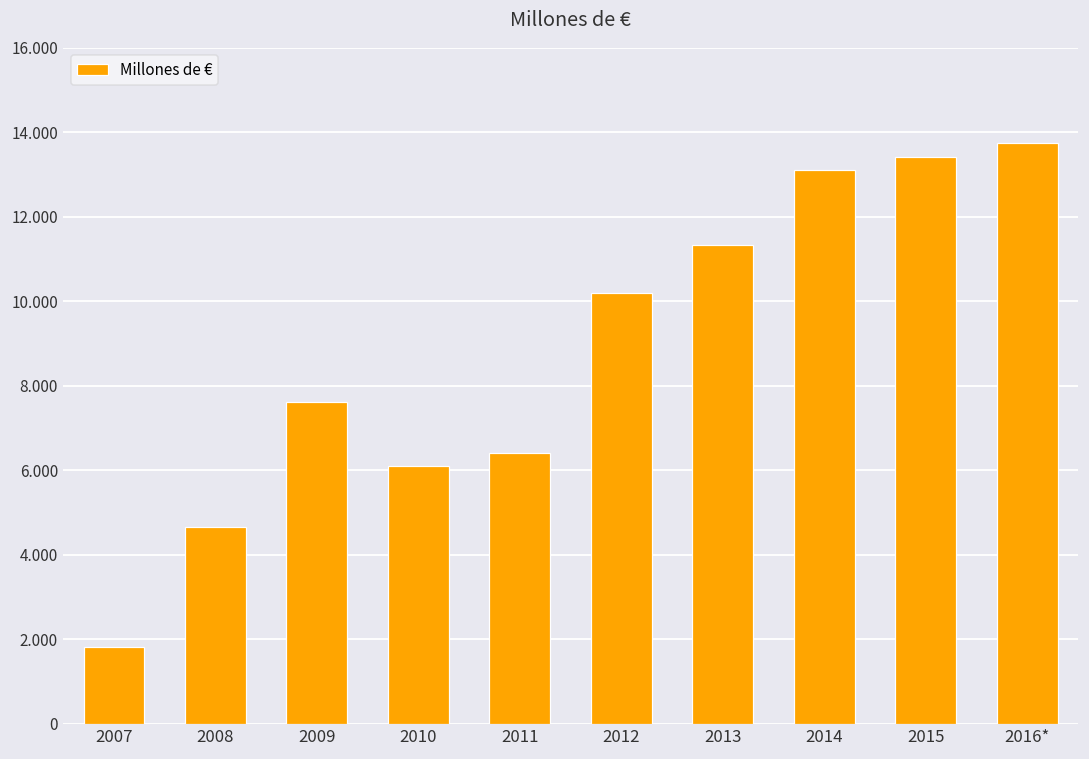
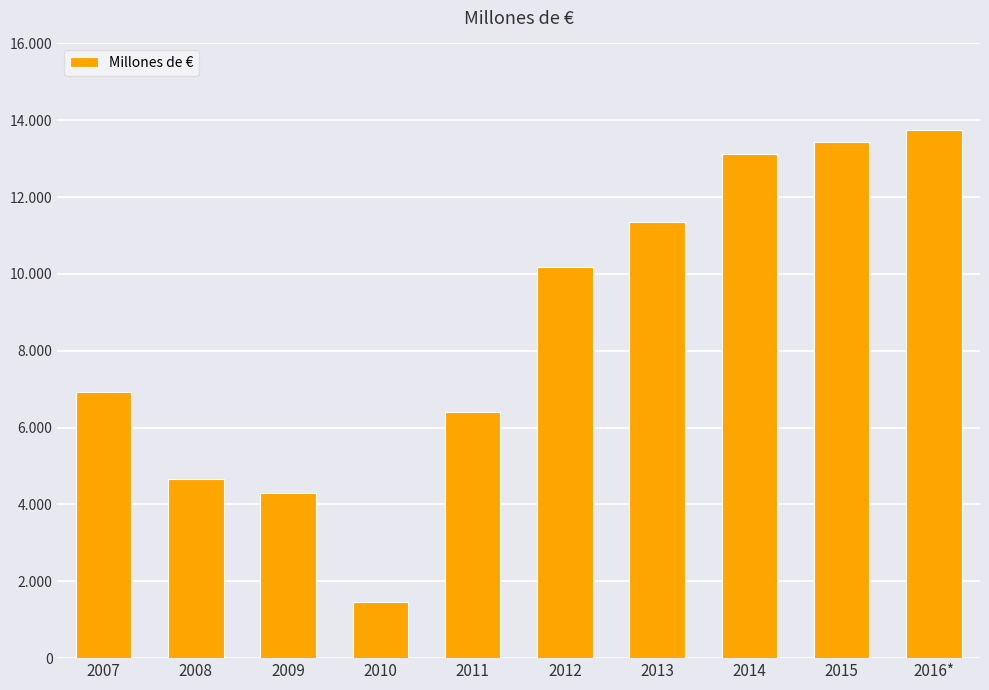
  {
-   "2007": 1.8,
+   "2007": 6.9,
    "2008": 4.7,
-   "2009": 7.6,
-   "2010": 6.1,
+   "2009": 4.3,
+   "2010": 1.5,
    "2011": 6.4,
    "2012": 10.2,
    "2013": 11.3,
    "2014": 13.1,
    "2015": 13.4,
    "2016*": 13.8
  }
